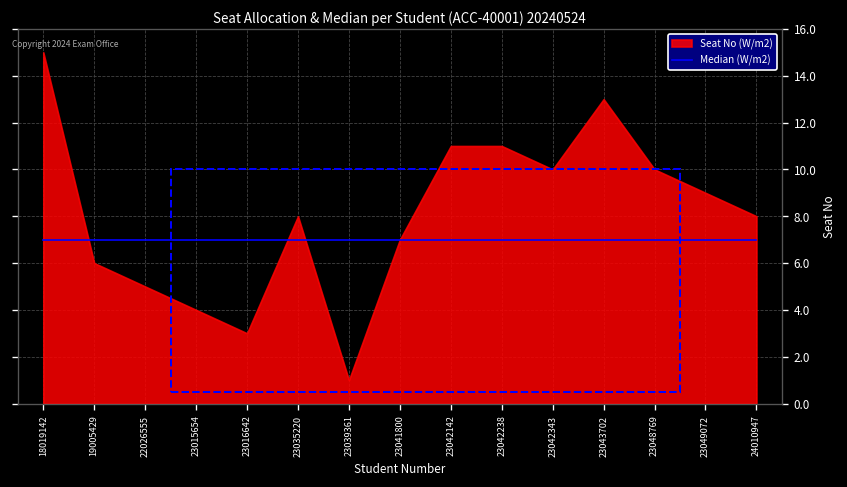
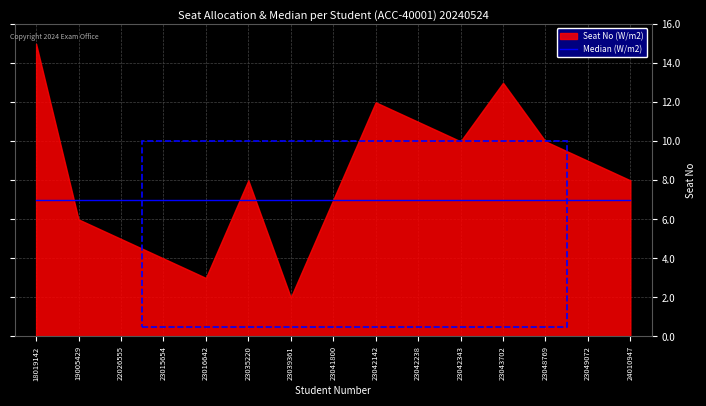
  {
    "Median (W/m2)": {
      "18019142": 7,
      "19005429": 7,
      "22026555": 7,
      "23015654": 7,
      "23016642": 7,
      "23035220": 7,
      "23039361": 7,
      "23042142": 7,
      "23042238": 7,
      "23042343": 7,
      "23043702": 7,
      "23048769": 7,
      "23049072": 7,
      "24010947": 7
    },
    "Seat No (W/m2)": {
      "18019142": 15,
      "19005429": 6,
      "22026555": 5,
      "23015654": 4,
      "23016642": 3,
      "23035220": 8,
-     "23039361": 1,
-     "23042142": 11,
+     "23039361": 2,
+     "23042142": 12,
      "23042238": 11,
      "23042343": 10,
      "23043702": 13,
      "23048769": 10,
      "23049072": 9,
      "24010947": 8
    }
  }
